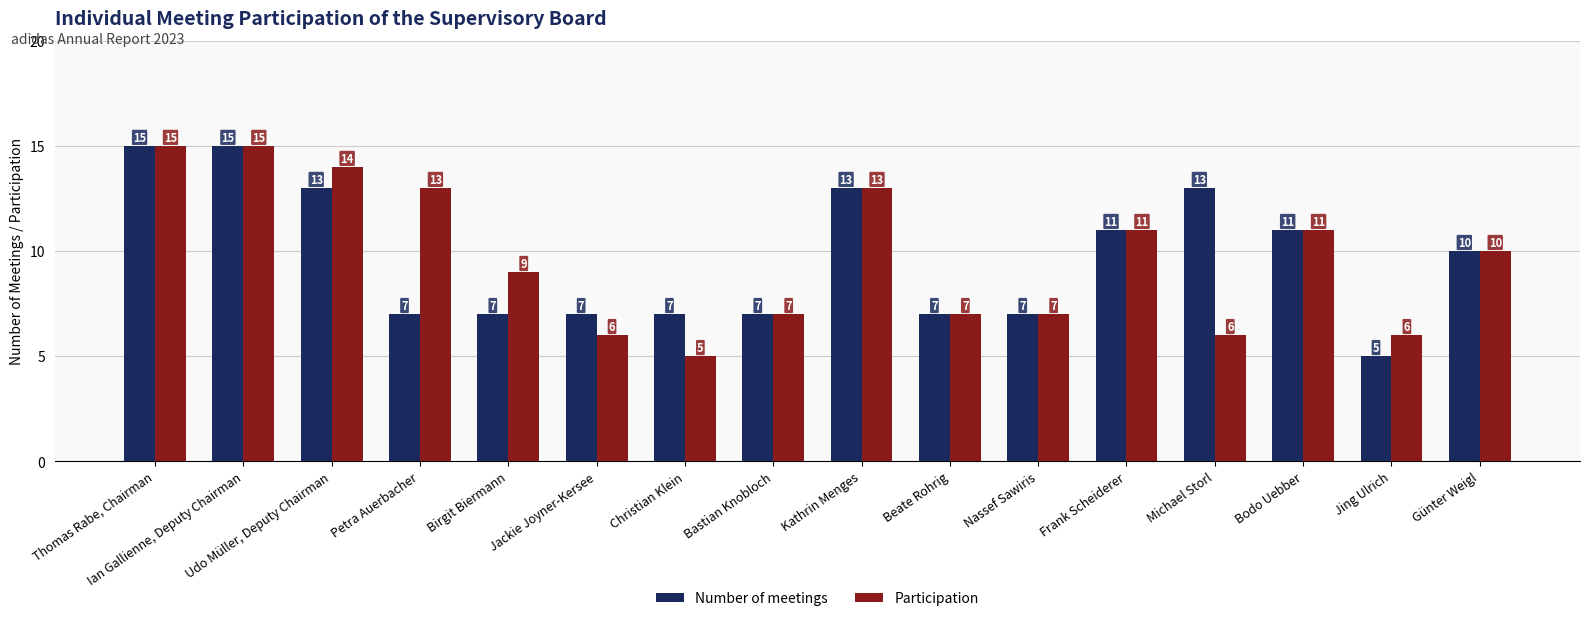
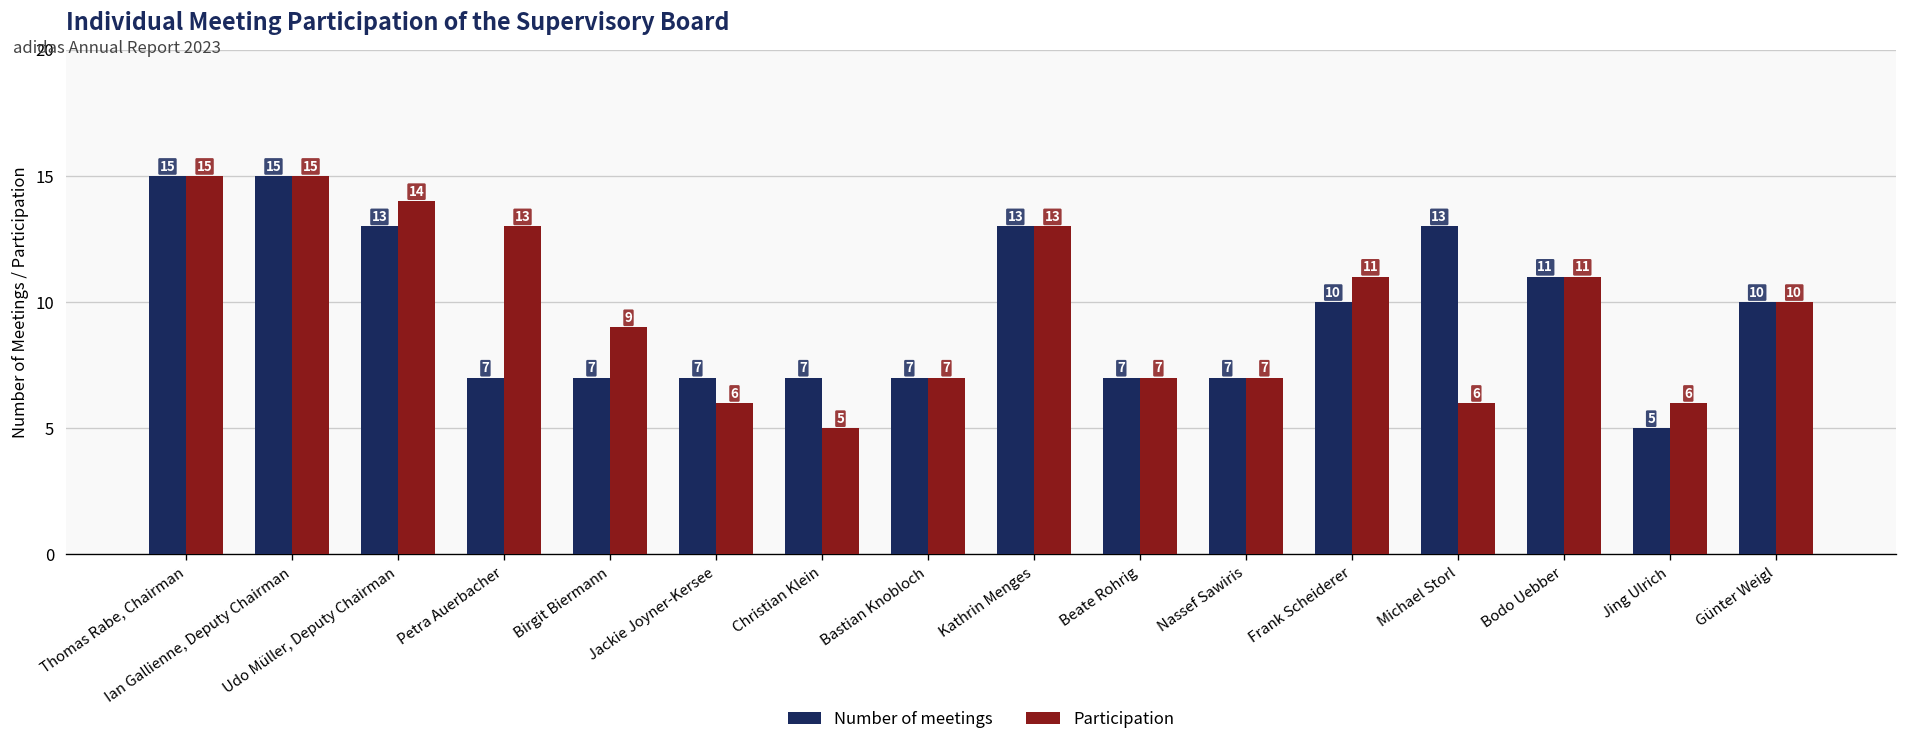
  {
    "Number of meetings": {
-     "Frank Scheiderer": 11
+     "Frank Scheiderer": 10
    }
  }
